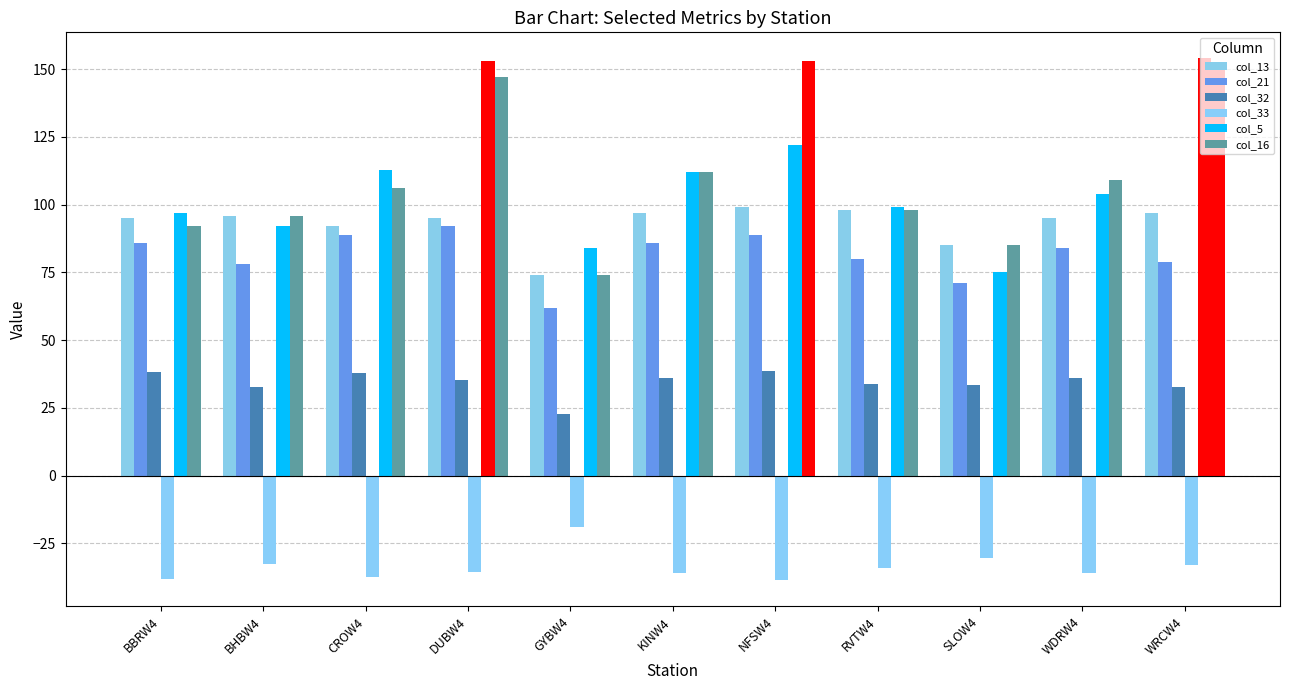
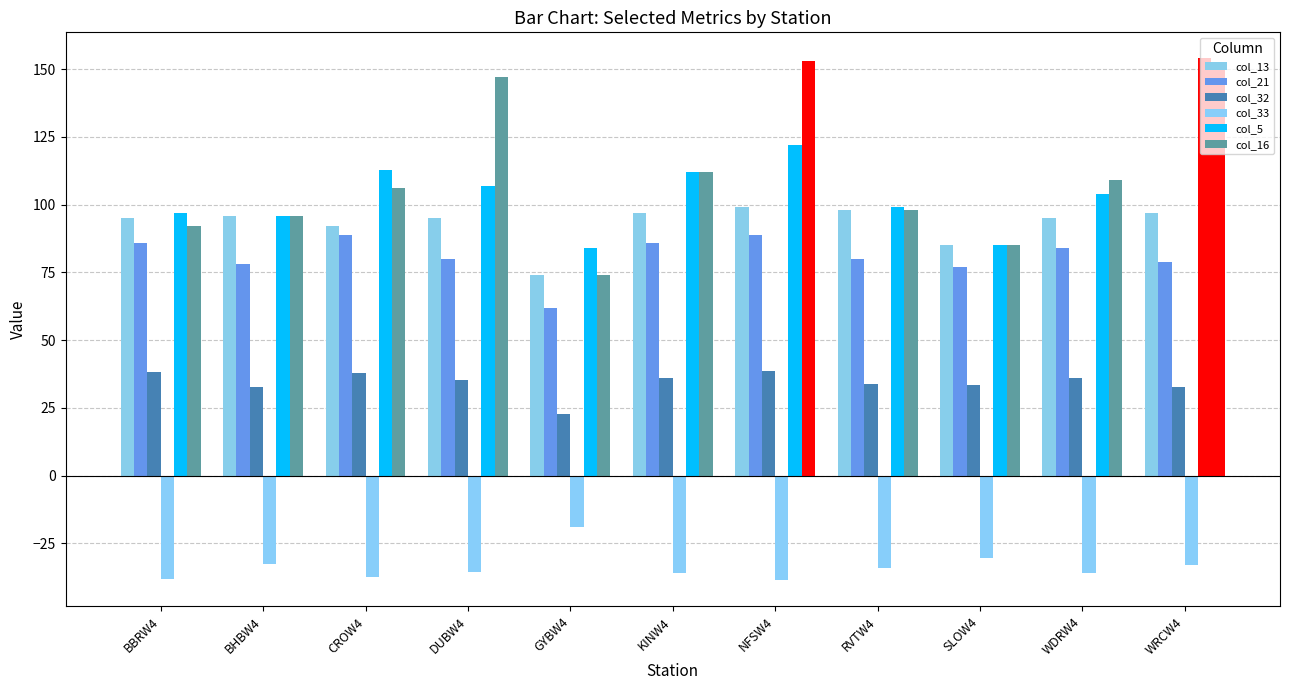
  {
    "col_21": {
      "BBRW4": 86,
      "BHBW4": 78,
      "CROW4": 89,
-     "DUBW4": 92,
+     "DUBW4": 80,
      "GYBW4": 62,
      "KINW4": 86,
      "NFSW4": 89,
      "RVTW4": 80,
-     "SLOW4": 71,
+     "SLOW4": 77,
      "WDRW4": 84,
      "WRCW4": 79
    },
    "col_5": {
      "BBRW4": 97,
-     "BHBW4": 92,
+     "BHBW4": 96,
      "CROW4": 113,
-     "DUBW4": 153,
+     "DUBW4": 107,
      "GYBW4": 84,
      "KINW4": 112,
      "NFSW4": 122,
      "RVTW4": 99,
-     "SLOW4": 75,
+     "SLOW4": 85,
      "WDRW4": 104
    }
  }
